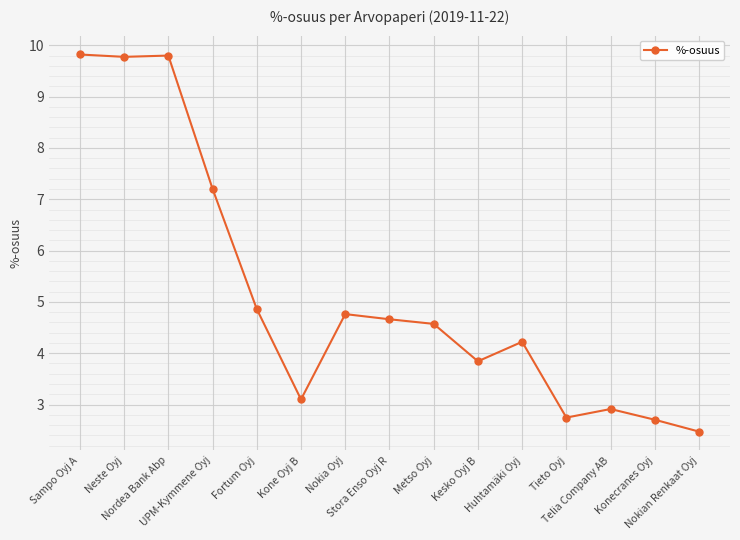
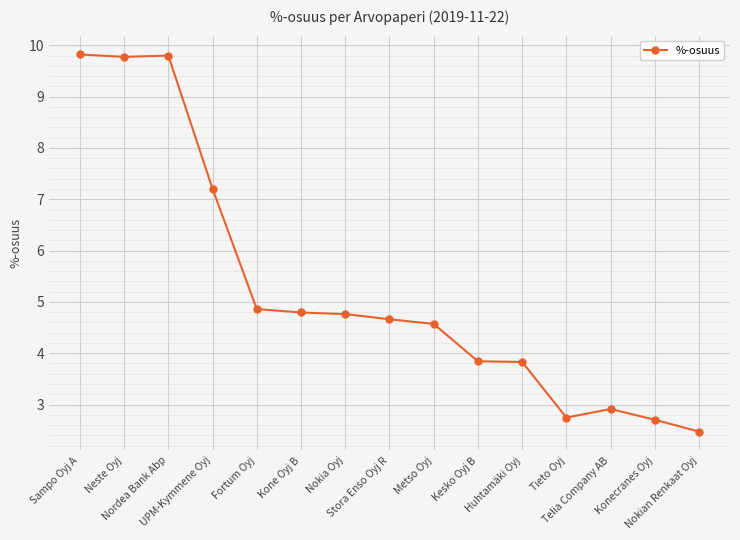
  {
    "Sampo Oyj A": 9.8,
    "Neste Oyj": 9.8,
    "Nordea Bank Abp": 9.8,
    "UPM-Kymmene Oyj": 7.2,
    "Fortum Oyj": 4.9,
-   "Kone Oyj B": 3.1,
+   "Kone Oyj B": 4.8,
    "Nokia Oyj": 4.8,
    "Stora Enso Oyj R": 4.7,
    "Metso Oyj": 4.6,
    "Kesko Oyj B": 3.8,
-   "Huhtamäki Oyj": 4.2,
+   "Huhtamäki Oyj": 3.8,
    "Tieto Oyj": 2.7,
    "Telia Company AB": 2.9,
    "Konecranes Oyj": 2.7,
    "Nokian Renkaat Oyj": 2.5
  }
